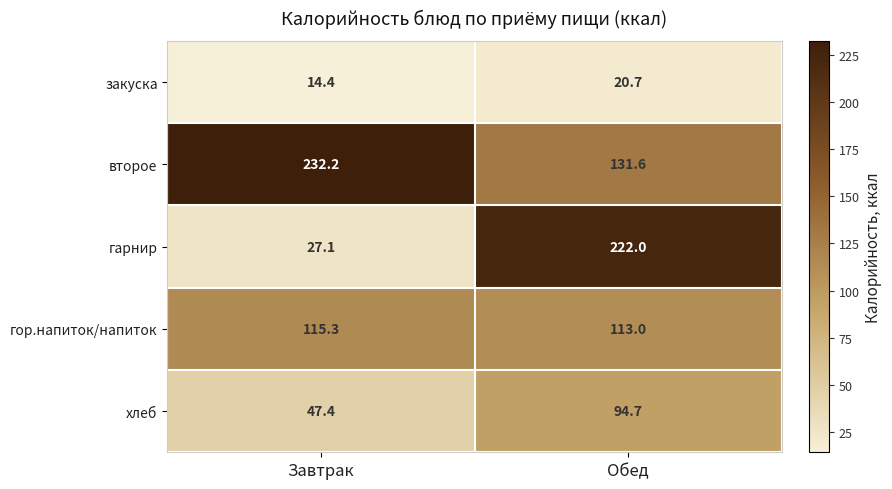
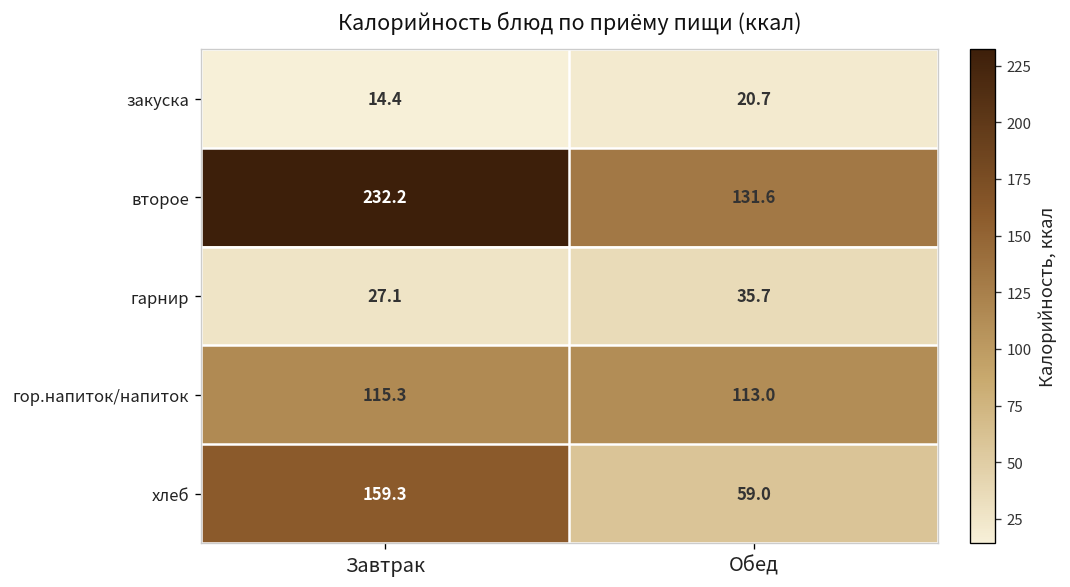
  {
    "закуска": {
      "Завтрак": 14.4,
      "Обед": 20.7
    },
    "второе": {
      "Завтрак": 232.2,
      "Обед": 131.6
    },
    "гарнир": {
      "Завтрак": 27.1,
-     "Обед": 222.0
+     "Обед": 35.7
    },
    "гор.напиток/напиток": {
      "Завтрак": 115.3,
      "Обед": 113.0
    },
    "хлеб": {
-     "Завтрак": 47.4,
-     "Обед": 94.7
+     "Завтрак": 159.3,
+     "Обед": 59.0
    }
  }
